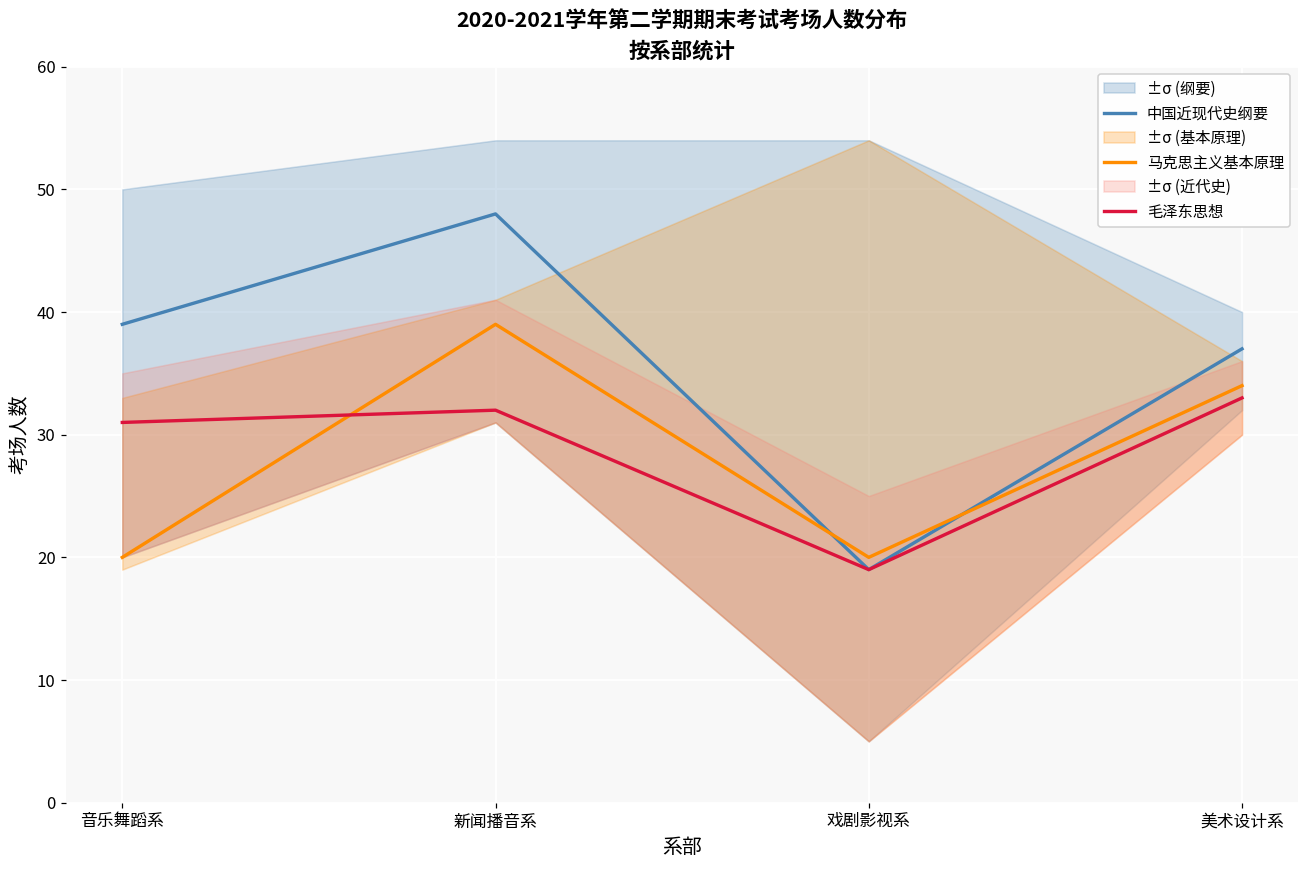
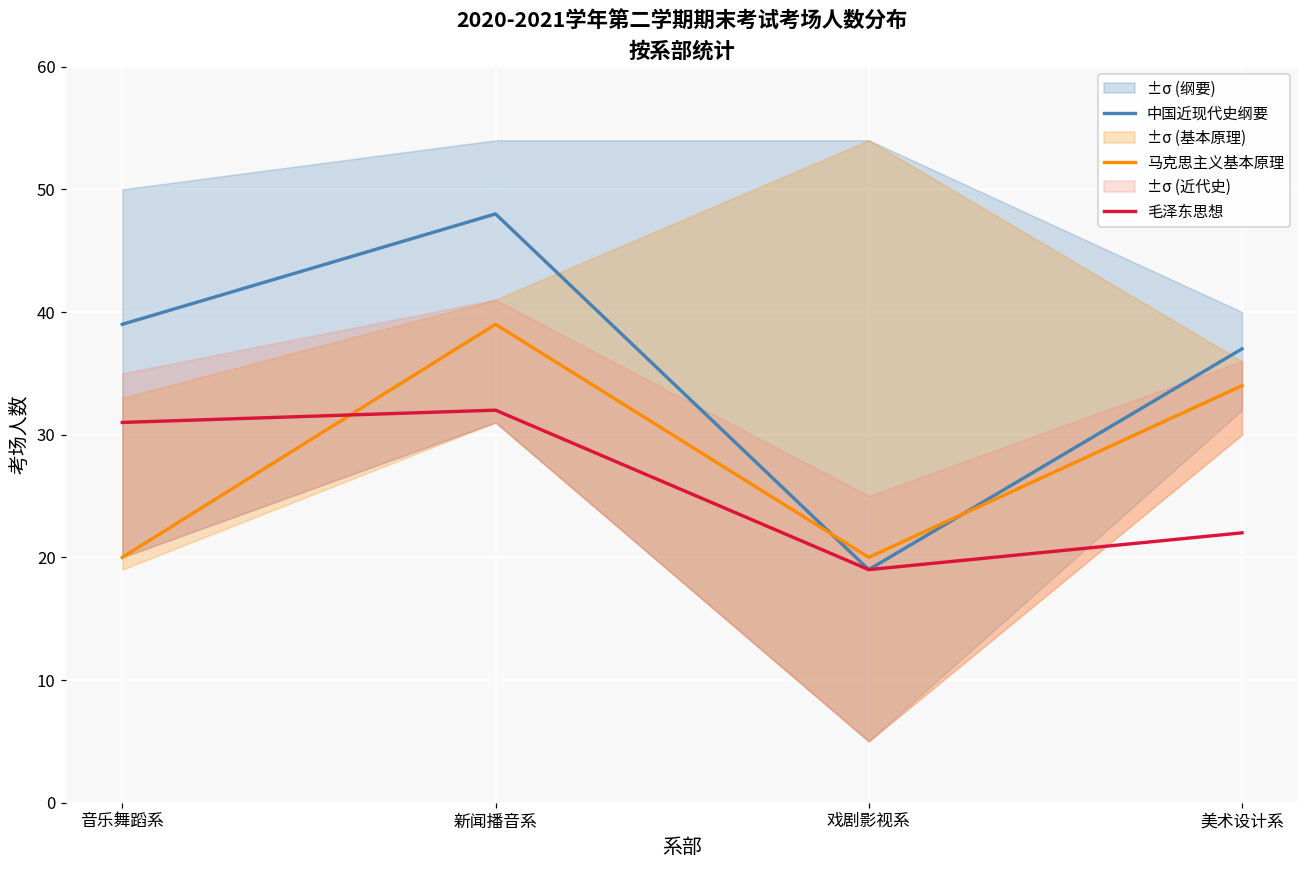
  {
    "毛泽东思想": {
      "音乐舞蹈系": 31,
      "新闻播音系": 32,
-     "美术设计系": 33
+     "美术设计系": 22
    }
  }
